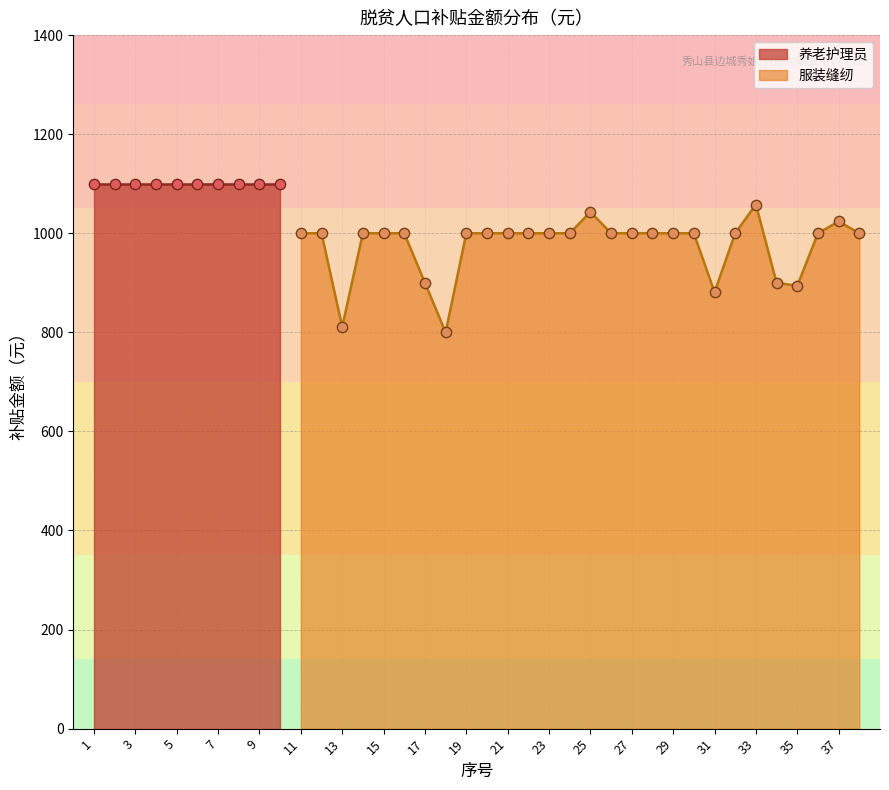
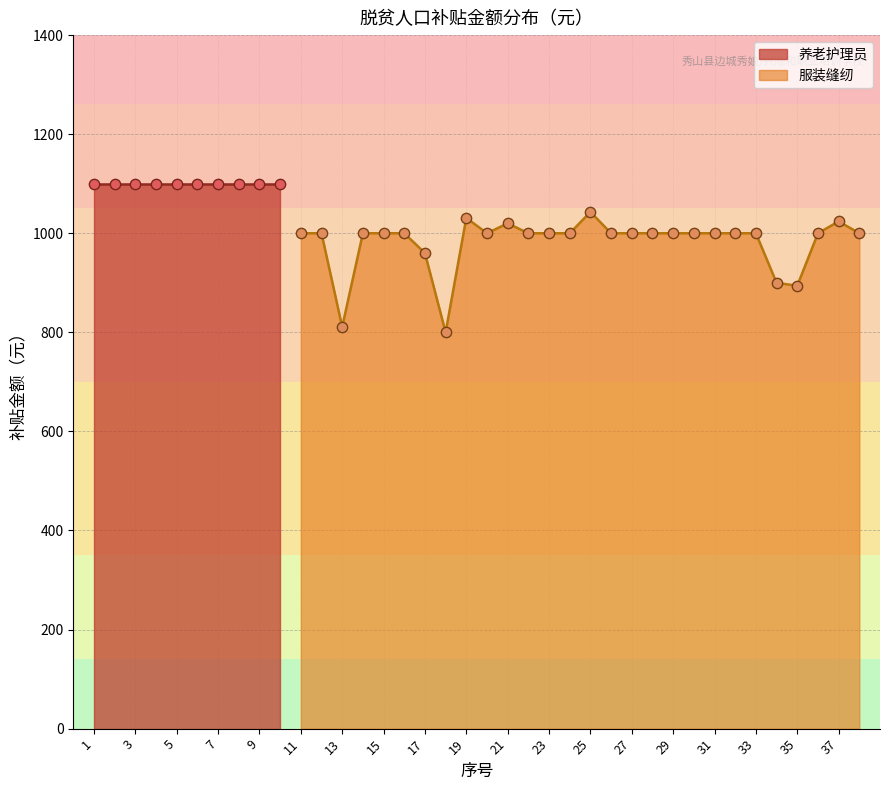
  {
    "养老护理员": {
      "1": 1100,
      "3": 1100,
      "5": 1100,
      "7": 1100,
      "9": 1100
    },
    "服装缝纫": {
      "11": 1000,
      "13": 810,
      "15": 1000,
-     "17": 900,
-     "19": 1000,
-     "21": 1000,
+     "17": 960,
+     "19": 1030,
+     "21": 1020,
      "23": 1000,
      "25": 1040,
      "27": 1000,
      "29": 1000,
-     "31": 880,
-     "33": 1060,
+     "31": 1000,
+     "33": 1000,
      "35": 890,
      "37": 1020
    }
  }
